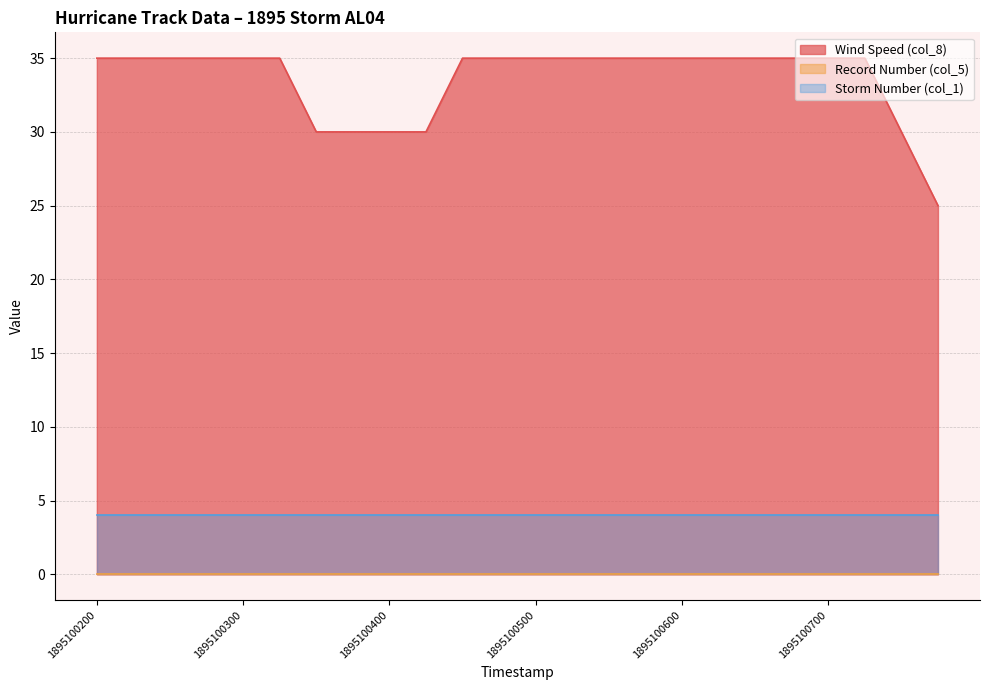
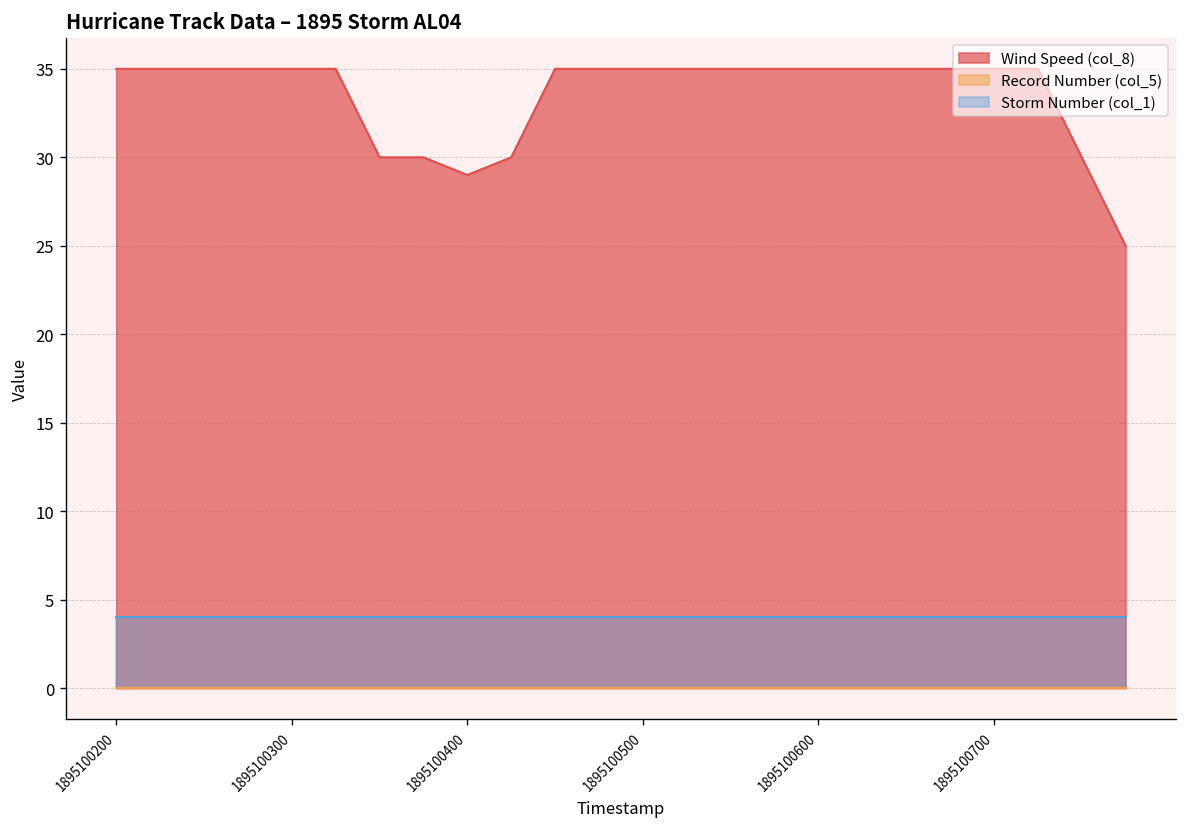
  {
    "Wind Speed (col_8)": {
      "1895100200": 35,
      "1895100300": 35,
-     "1895100400": 30,
+     "1895100400": 29,
      "1895100500": 35,
      "1895100600": 35
    },
    "Record Number (col_5)": {
      "1895100200": 0,
      "1895100300": 0,
      "1895100400": 0,
      "1895100500": 0,
      "1895100600": 0,
      "1895100700": 0
    },
    "Storm Number (col_1)": {
      "1895100200": 4,
      "1895100300": 4,
      "1895100400": 4,
      "1895100500": 4,
      "1895100600": 4,
      "1895100700": 4
    }
  }
